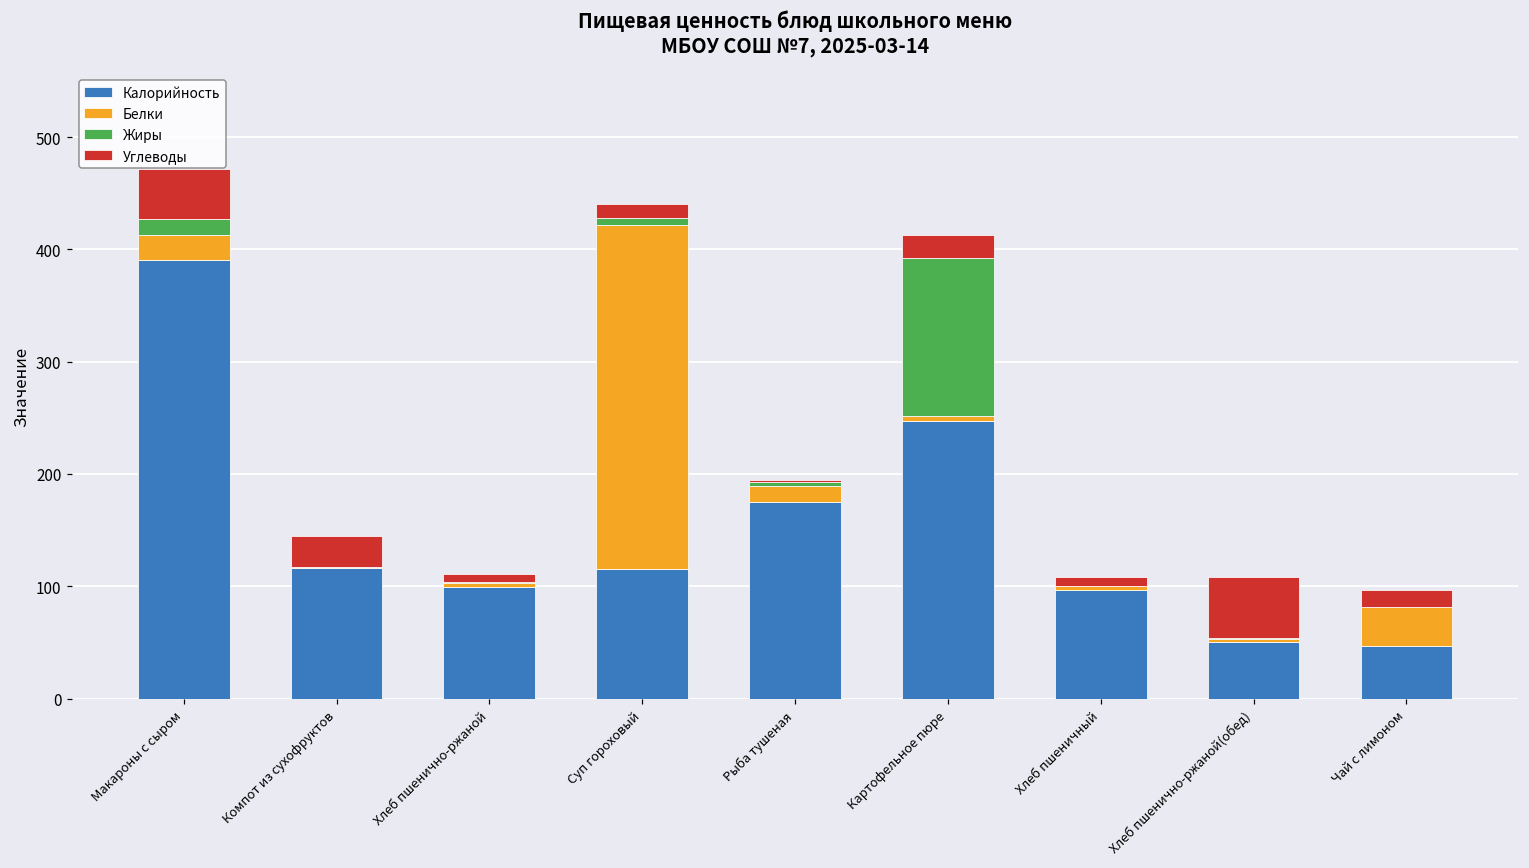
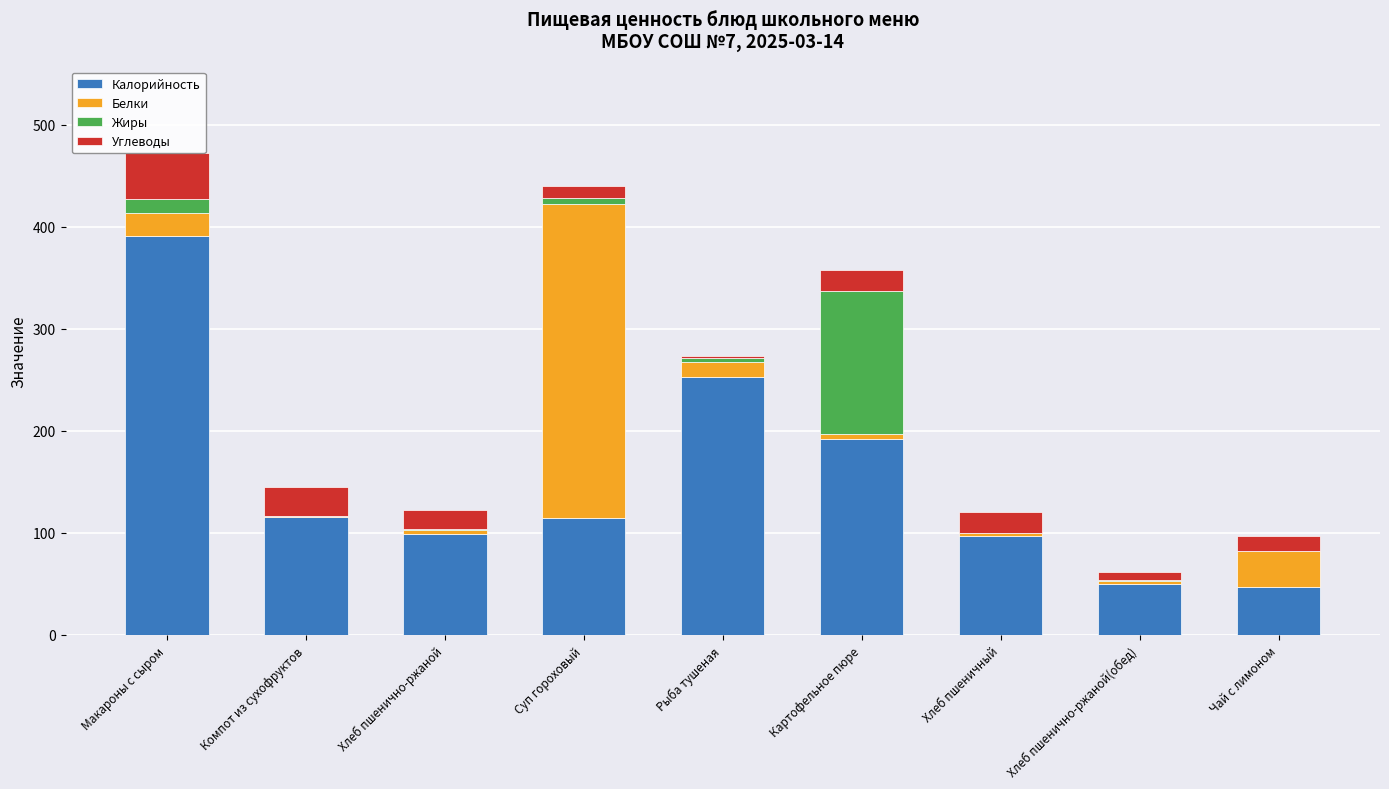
  {
    "Калорийность": {
      "Макароны с сыром": 391,
      "Компот из сухофруктов": 116,
      "Хлеб пшенично-ржаной": 99,
      "Суп гороховый": 115,
-     "Рыба тушеная": 175,
-     "Картофельное пюре": 247,
+     "Рыба тушеная": 253,
+     "Картофельное пюре": 192,
      "Хлеб пшеничный": 97,
      "Хлеб пшенично-ржаной(обед)": 50,
      "Чай с лимоном": 47
    },
    "Белки": {
      "Макароны с сыром": 22,
      "Хлеб пшенично-ржаной": 4,
      "Суп гороховый": 307,
      "Рыба тушеная": 14,
      "Картофельное пюре": 5,
      "Хлеб пшеничный": 3,
      "Хлеб пшенично-ржаной(обед)": 3,
      "Чай с лимоном": 35
    },
    "Жиры": {
      "Макароны с сыром": 14,
      "Компот из сухофруктов": 0,
      "Суп гороховый": 6,
      "Рыба тушеная": 4,
      "Картофельное пюре": 140,
      "Хлеб пшеничный": 0,
      "Чай с лимоном": 0
    },
    "Углеводы": {
      "Компот из сухофруктов": 28,
-     "Хлеб пшенично-ржаной": 7,
+     "Хлеб пшенично-ржаной": 18,
      "Суп гороховый": 12,
      "Картофельное пюре": 21,
-     "Хлеб пшеничный": 8,
-     "Хлеб пшенично-ржаной(обед)": 54,
+     "Хлеб пшеничный": 20,
+     "Хлеб пшенично-ржаной(обед)": 8,
      "Чай с лимоном": 15
    }
  }
